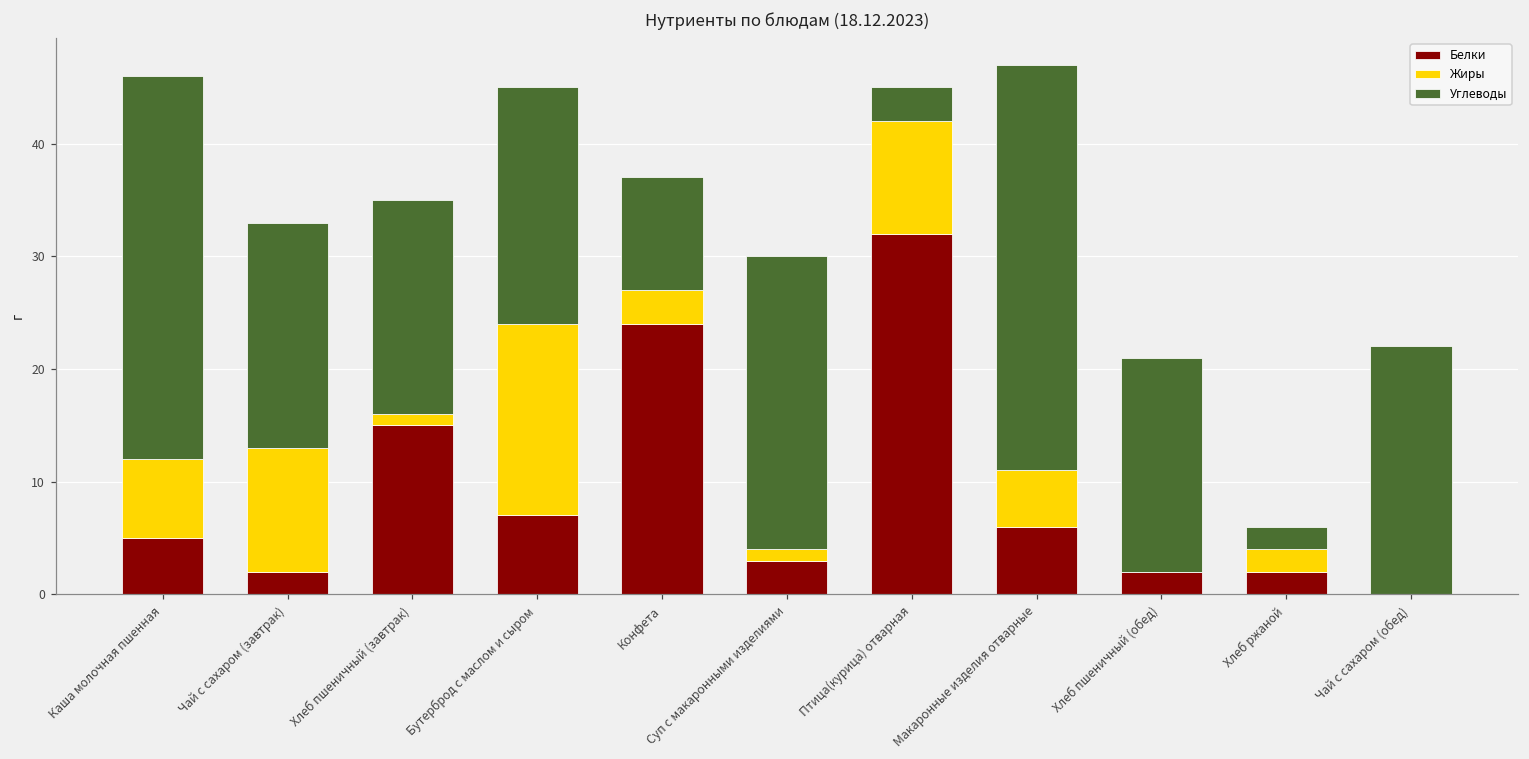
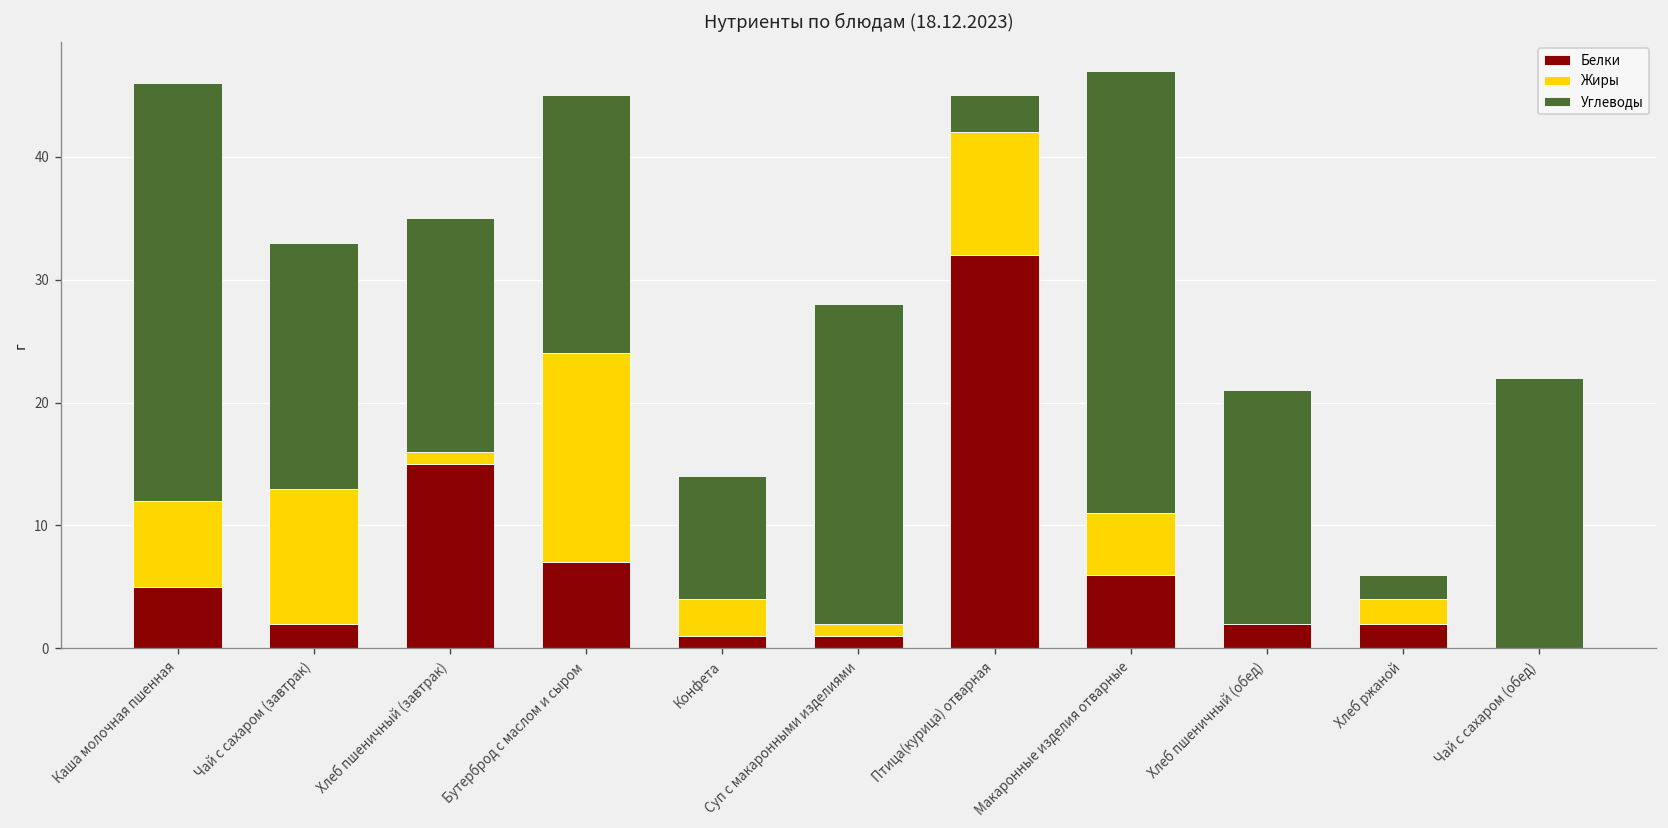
  {
    "Белки": {
      "Каша молочная пшенная": 5,
      "Чай с сахаром (завтрак)": 2,
      "Хлеб пшеничный (завтрак)": 15,
      "Бутерброд с маслом и сыром": 7,
-     "Конфета": 24,
-     "Суп с макаронными изделиями": 3,
+     "Конфета": 1,
+     "Суп с макаронными изделиями": 1,
      "Птица(курица) отварная": 32,
      "Макаронные изделия отварные": 6,
      "Хлеб пшеничный (обед)": 2,
      "Хлеб ржаной": 2,
      "Чай с сахаром (обед)": 0
    },
    "Жиры": {
      "Каша молочная пшенная": 7,
      "Чай с сахаром (завтрак)": 11,
      "Хлеб пшеничный (завтрак)": 1,
      "Бутерброд с маслом и сыром": 17,
      "Конфета": 3,
      "Суп с макаронными изделиями": 1,
      "Птица(курица) отварная": 10,
      "Макаронные изделия отварные": 5,
      "Хлеб пшеничный (обед)": 0,
      "Хлеб ржаной": 2,
      "Чай с сахаром (обед)": 0
    },
    "Углеводы": {
      "Каша молочная пшенная": 34,
      "Чай с сахаром (завтрак)": 20,
      "Хлеб пшеничный (завтрак)": 19,
      "Бутерброд с маслом и сыром": 21,
      "Конфета": 10,
      "Суп с макаронными изделиями": 26,
      "Птица(курица) отварная": 3,
      "Макаронные изделия отварные": 36,
      "Хлеб пшеничный (обед)": 19,
      "Хлеб ржаной": 2,
      "Чай с сахаром (обед)": 22
    }
  }
